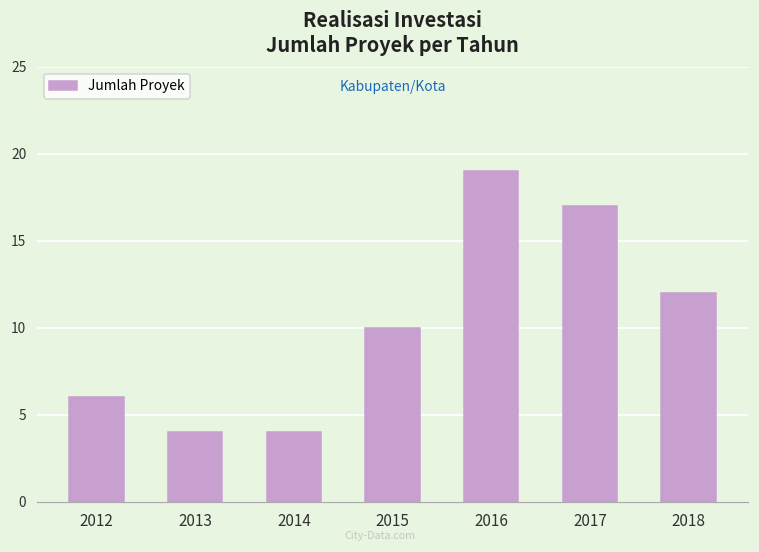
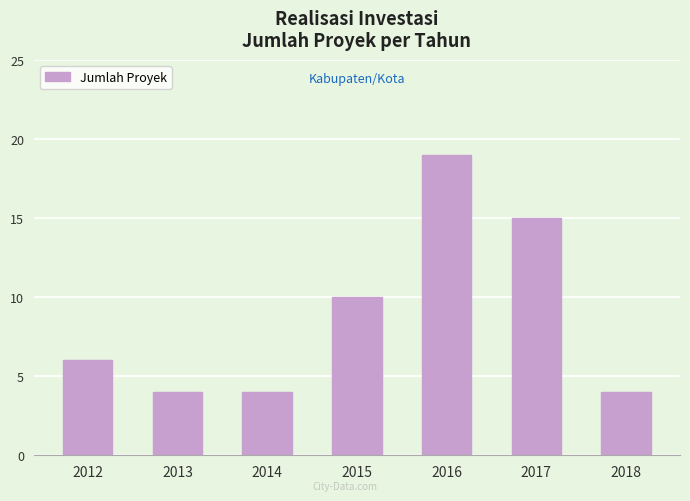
  {
    "2012": 6,
    "2013": 4,
    "2014": 4,
    "2015": 10,
    "2016": 19,
-   "2017": 17,
-   "2018": 12
+   "2017": 15,
+   "2018": 4
  }
